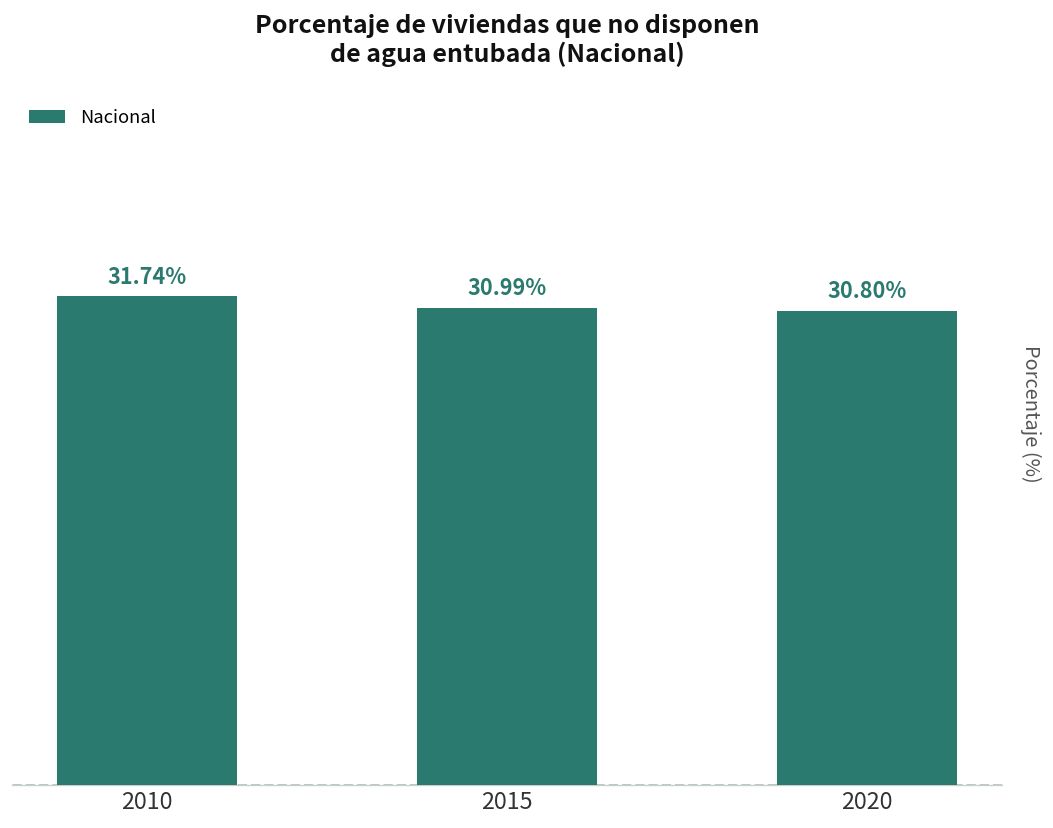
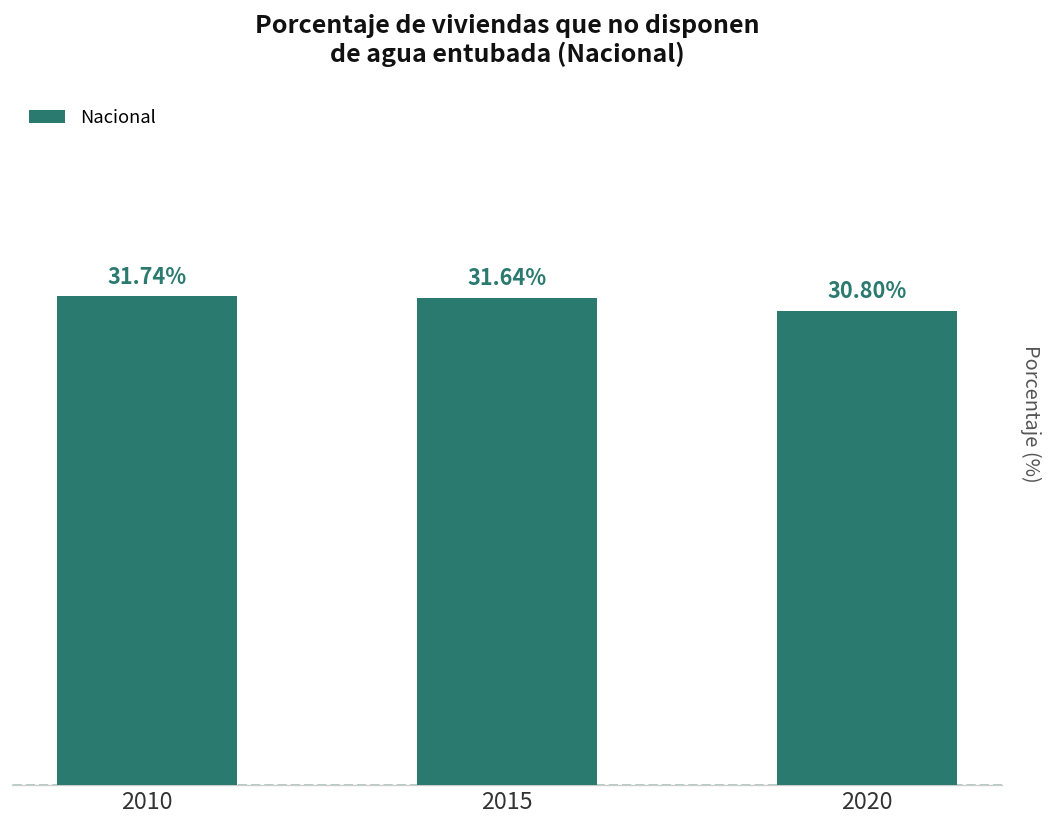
  {
    "2010": "31.74%",
-   "2015": "30.99%",
+   "2015": "31.64%",
    "2020": "30.80%"
  }
